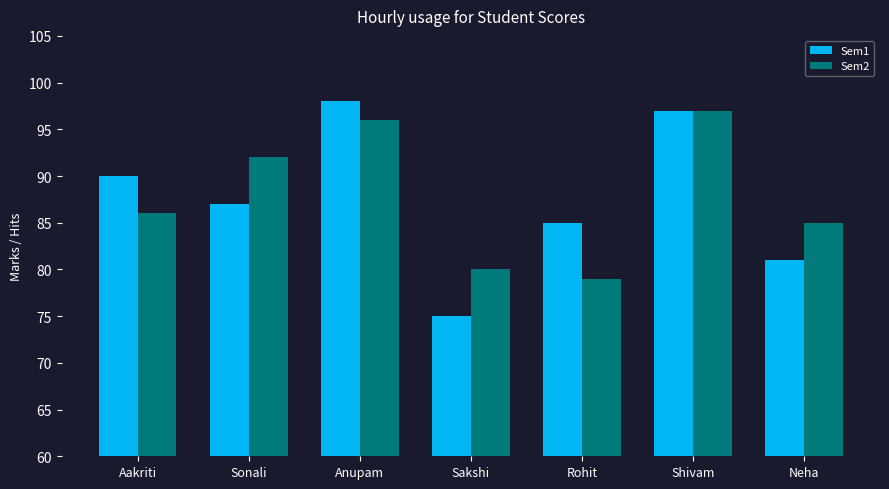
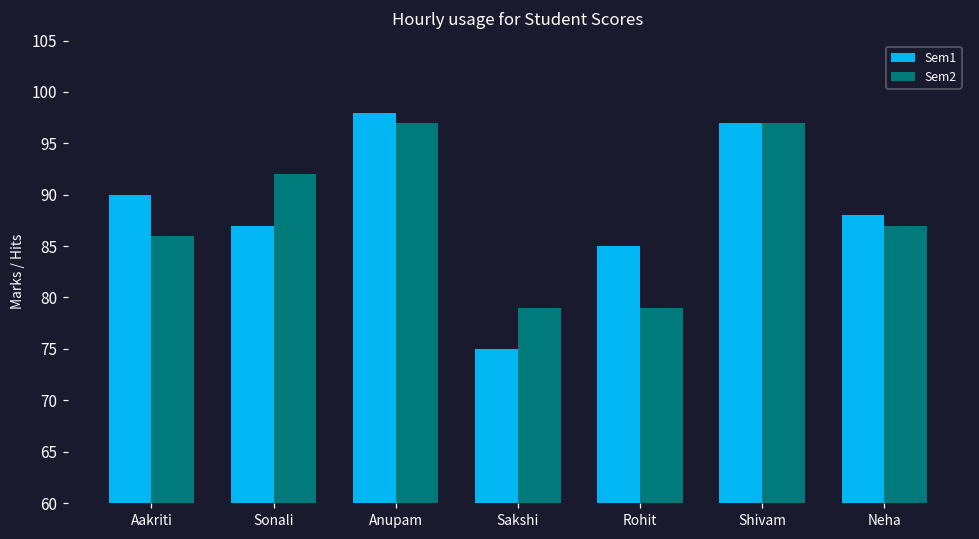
  {
    "Sem1": {
      "Aakriti": 90,
      "Sonali": 87,
      "Anupam": 98,
      "Sakshi": 75,
      "Rohit": 85,
      "Shivam": 97,
-     "Neha": 81
+     "Neha": 88
    },
    "Sem2": {
      "Aakriti": 86,
      "Sonali": 92,
-     "Anupam": 96,
-     "Sakshi": 80,
+     "Anupam": 97,
+     "Sakshi": 79,
      "Rohit": 79,
      "Shivam": 97,
-     "Neha": 85
+     "Neha": 87
    }
  }
